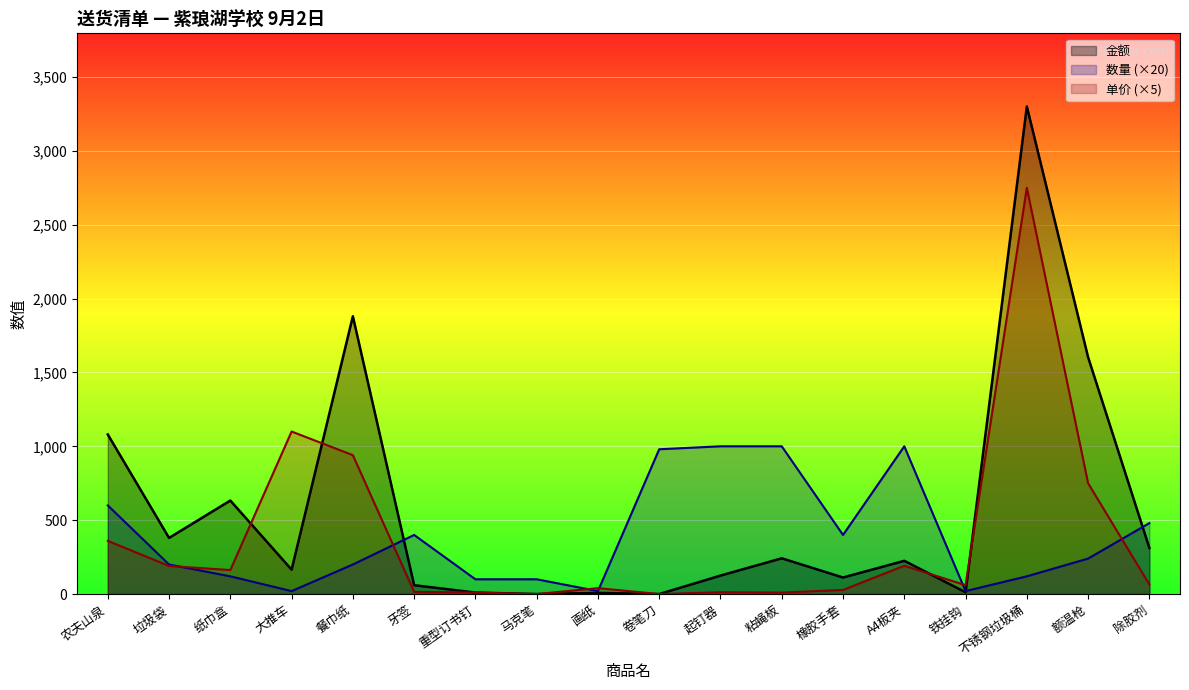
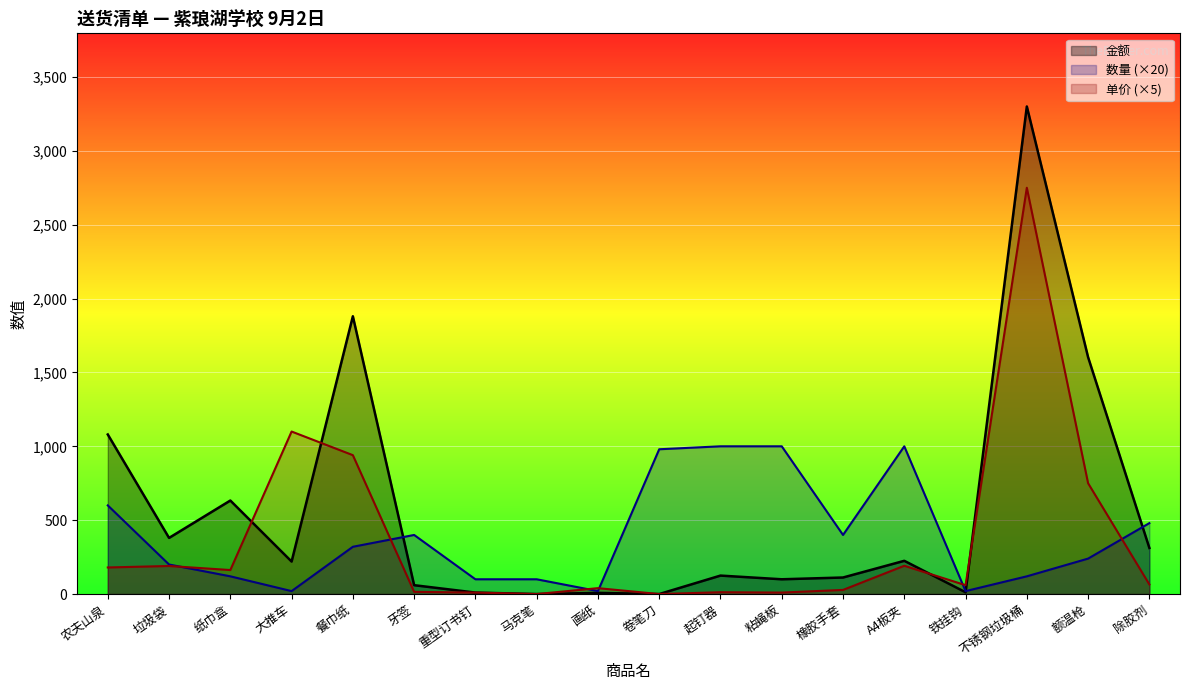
  {
    "金额": {
      "农夫山泉": "1,080",
      "垃圾袋": "380",
      "纸巾盒": "630",
-     "大推车": "170",
+     "大推车": "220",
      "餐巾纸": "1,880",
      "牙签": "60",
      "起钉器": "130",
-     "粘蝇板": "240",
+     "粘蝇板": "100",
      "橡胶手套": "110",
      "A4板夹": "230",
      "不锈钢垃圾桶": "3,300",
      "额温枪": "1,600",
      "除胶剂": "310"
    },
    "数量 (×20)": {
      "农夫山泉": "600",
      "纸巾盒": "120",
      "大推车": "20",
-     "餐巾纸": "200",
+     "餐巾纸": "320",
      "牙签": "400",
      "重型订书钉": "100",
      "马克笔": "100",
      "卷笔刀": "980",
      "起钉器": "1,000",
      "粘蝇板": "1,000",
      "橡胶手套": "400",
      "A4板夹": "1,000",
      "不锈钢垃圾桶": "120",
      "额温枪": "240",
      "除胶剂": "480"
    },
    "单价 (×5)": {
-     "农夫山泉": "360",
+     "农夫山泉": "180",
      "纸巾盒": "160",
      "大推车": "1,100",
      "餐巾纸": "940",
      "牙签": "20",
      "画纸": "40",
      "起钉器": "10",
      "粘蝇板": "10",
      "橡胶手套": "30",
      "A4板夹": "190",
      "铁挂钩": "60",
      "不锈钢垃圾桶": "2,750",
      "额温枪": "750",
      "除胶剂": "70"
    }
  }
